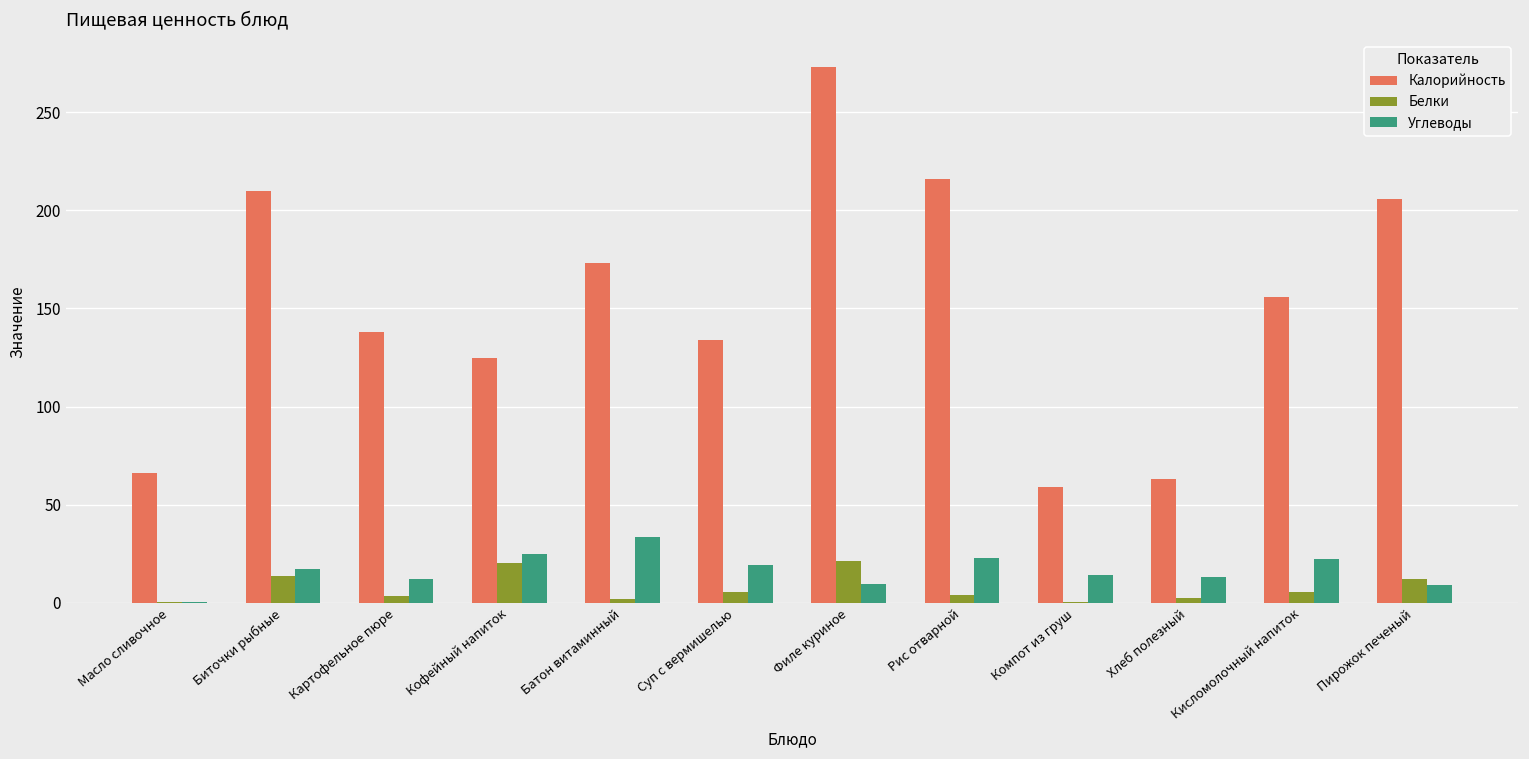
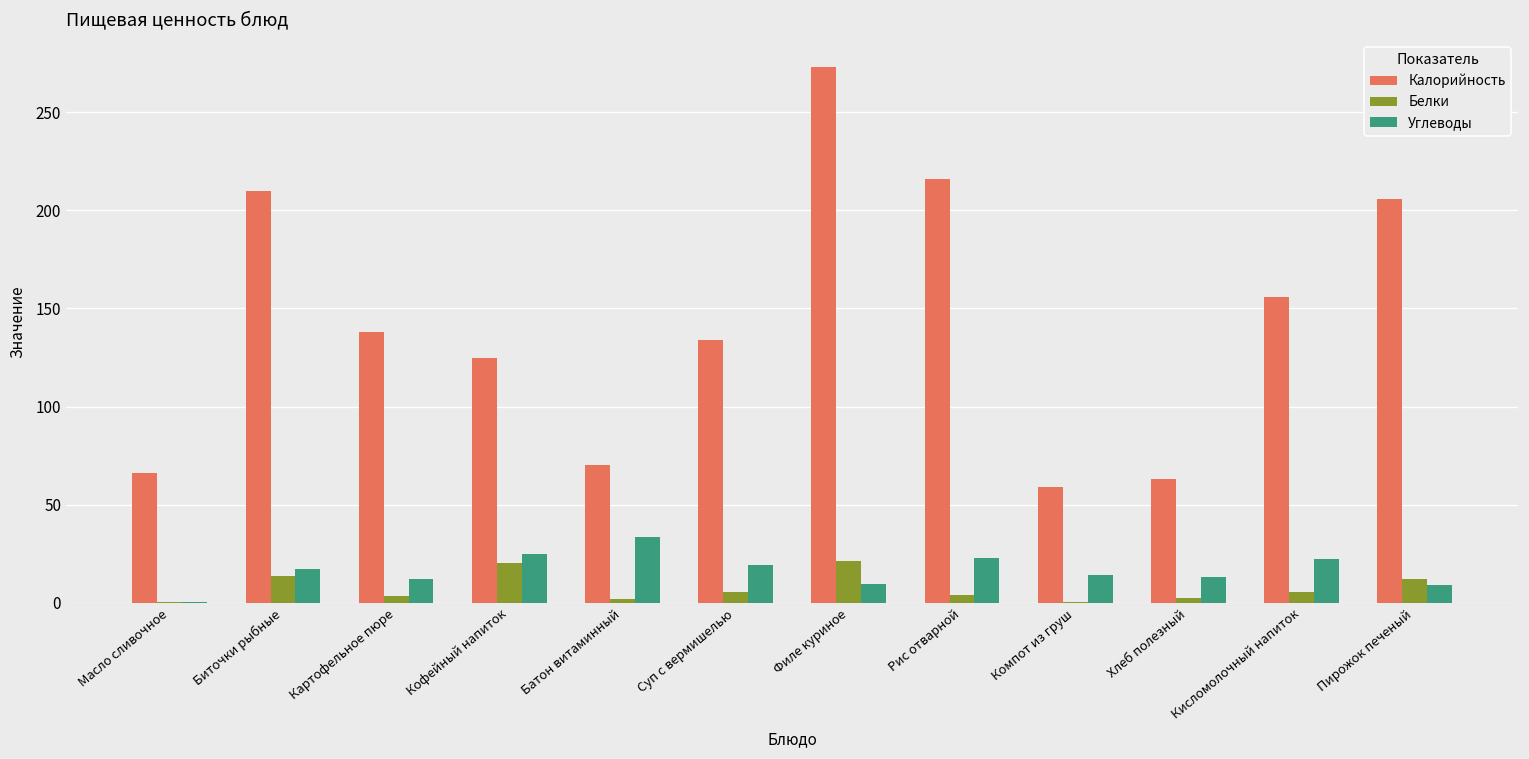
  {
    "Калорийность": {
      "Масло сливочное": 66,
      "Биточки рыбные": 210,
      "Картофельное пюре": 138,
      "Кофейный напиток": 125,
-     "Батон витаминный": 173,
+     "Батон витаминный": 70,
      "Суп с вермишелью": 134,
      "Филе куриное": 273,
      "Рис отварной": 216,
      "Компот из груш": 59,
      "Хлеб полезный": 63,
      "Кисломолочный напиток": 156,
      "Пирожок печеный": 206
    },
    "Белки": {
      "Биточки рыбные": 13,
      "Картофельное пюре": 3,
      "Кофейный напиток": 20,
      "Батон витаминный": 2,
      "Суп с вермишелью": 6,
      "Филе куриное": 21,
      "Рис отварной": 4,
      "Хлеб полезный": 2,
      "Кисломолочный напиток": 6,
      "Пирожок печеный": 12
    },
    "Углеводы": {
      "Биточки рыбные": 17,
      "Картофельное пюре": 12,
      "Кофейный напиток": 25,
      "Батон витаминный": 34,
      "Суп с вермишелью": 19,
      "Филе куриное": 9,
      "Рис отварной": 23,
      "Компот из груш": 14,
      "Хлеб полезный": 13,
      "Кисломолочный напиток": 22,
      "Пирожок печеный": 9
    }
  }
